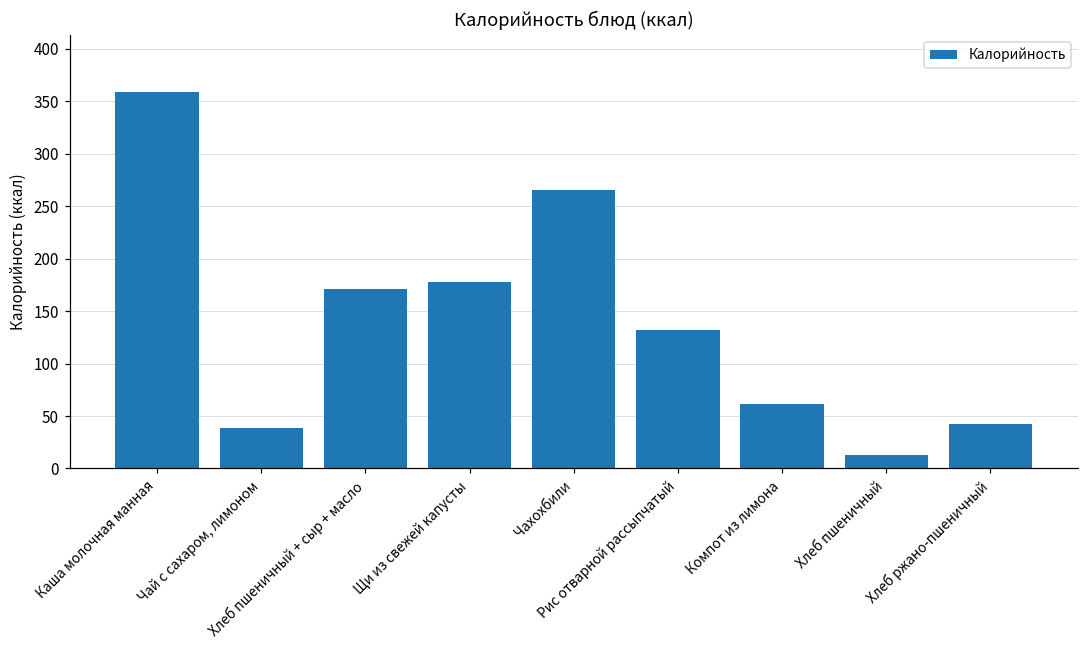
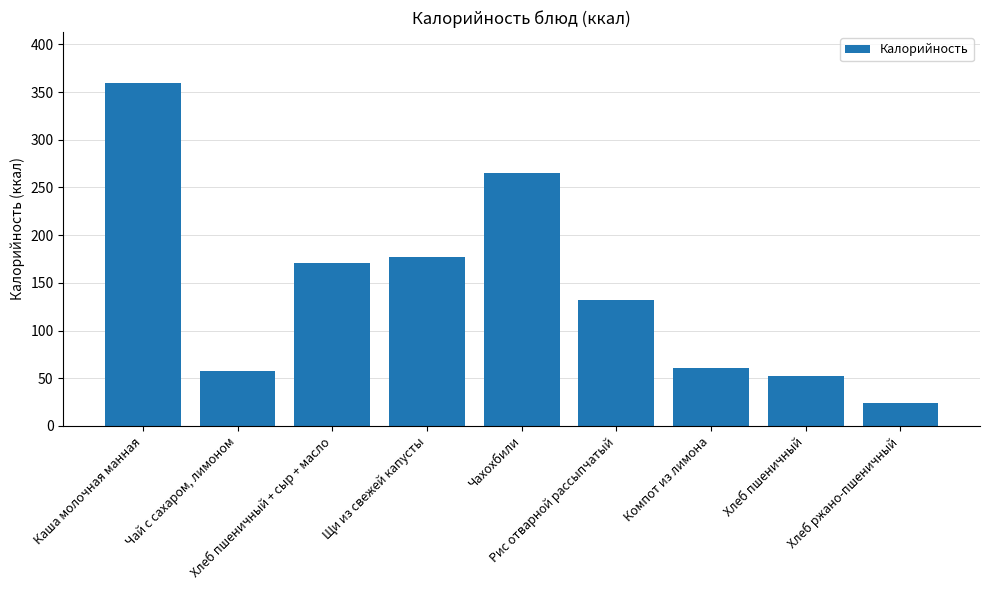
  {
    "Каша молочная манная": 360,
-   "Чай с сахаром, лимоном": 40,
+   "Чай с сахаром, лимоном": 60,
    "Хлеб пшеничный + сыр + масло": 170,
    "Щи из свежей капусты": 180,
    "Чахохбили": 270,
    "Рис отварной рассыпчатый": 130,
    "Компот из лимона": 60,
-   "Хлеб пшеничный": 10,
-   "Хлеб ржано-пшеничный": 40
+   "Хлеб пшеничный": 50,
+   "Хлеб ржано-пшеничный": 20
  }
